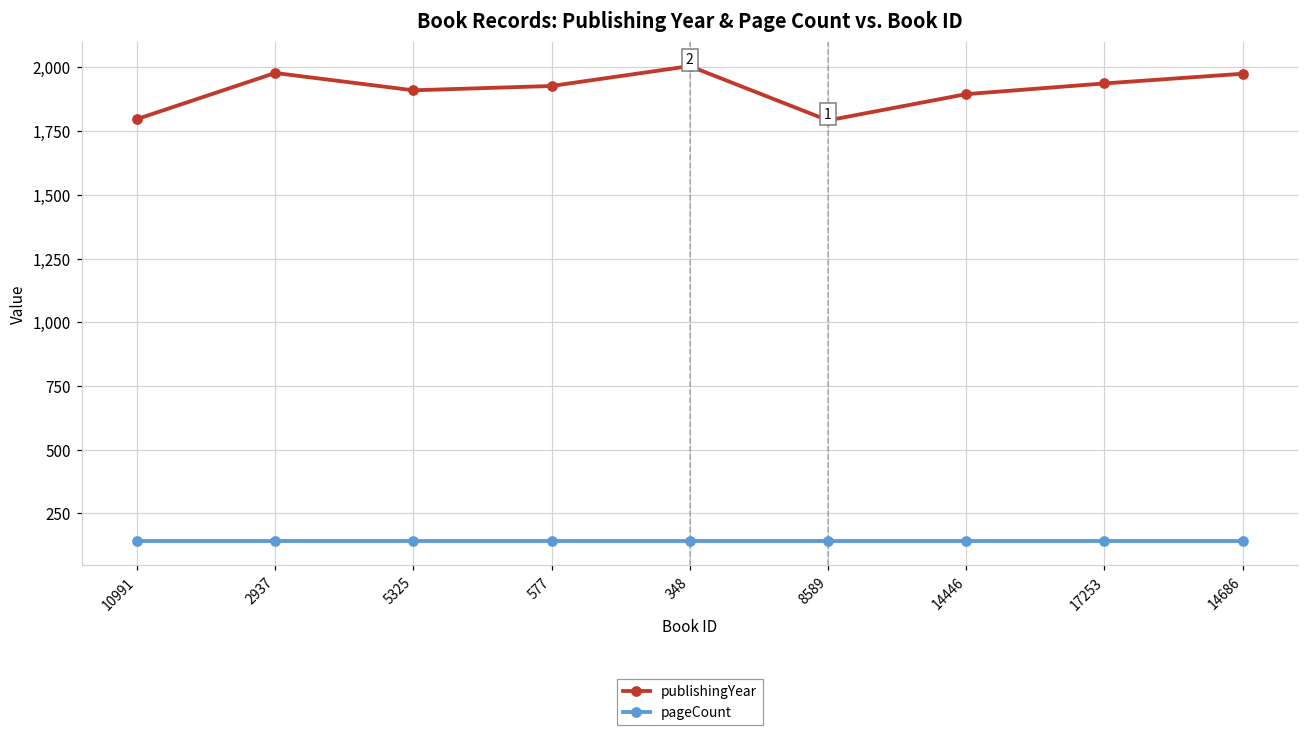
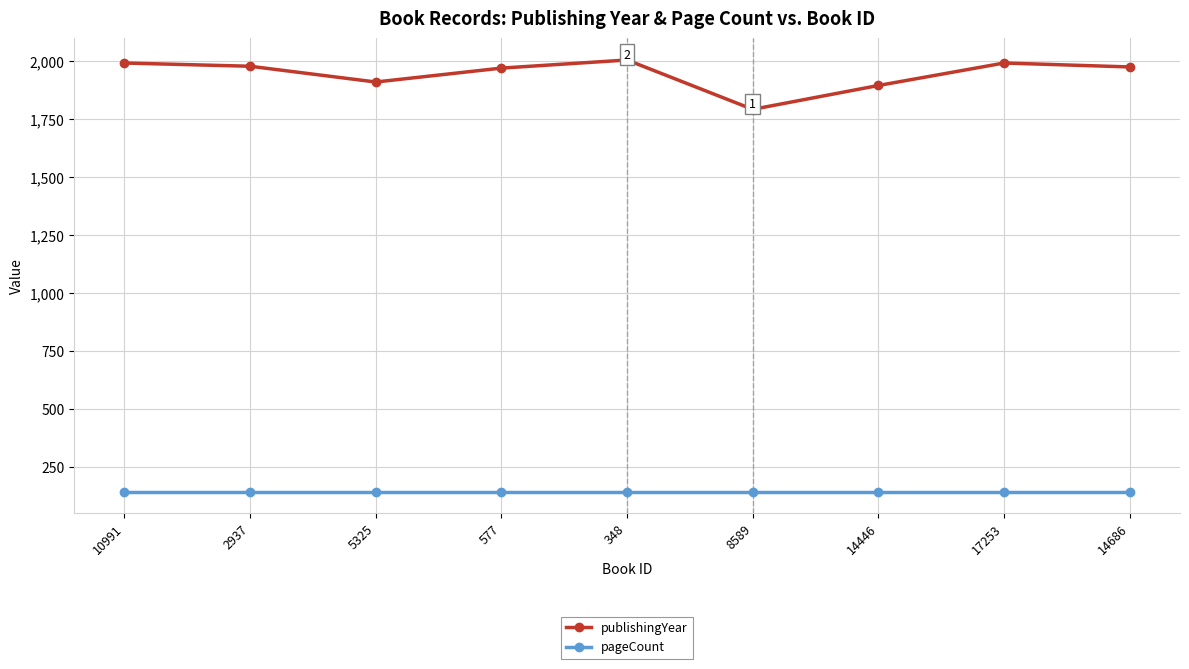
  {
    "publishingYear": {
-     "10991": "1,800",
+     "10991": "1,990",
      "2937": "1,980",
      "5325": "1,910",
-     "577": "1,930",
+     "577": "1,970",
      "14446": "1,900",
-     "17253": "1,940",
+     "17253": "1,990",
      "14686": "1,980"
    },
    "pageCount": {
      "10991": "140",
      "2937": "140",
      "5325": "140",
      "577": "140",
      "348": "140",
      "8589": "140",
      "14446": "140",
      "17253": "140",
      "14686": "140"
    }
  }
